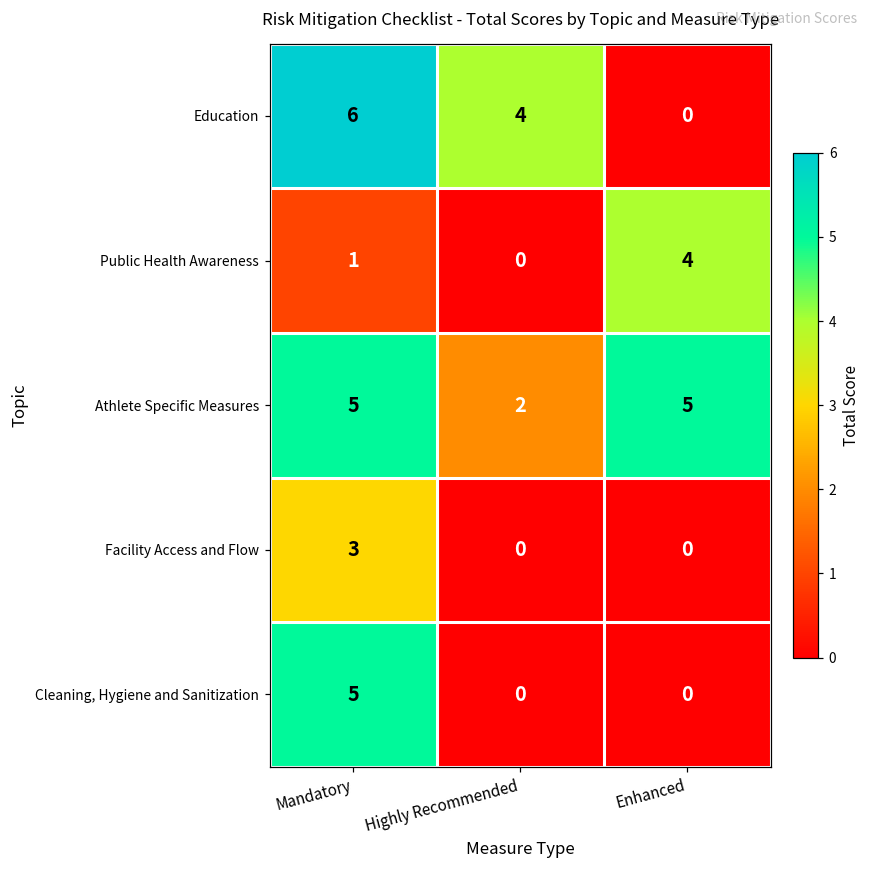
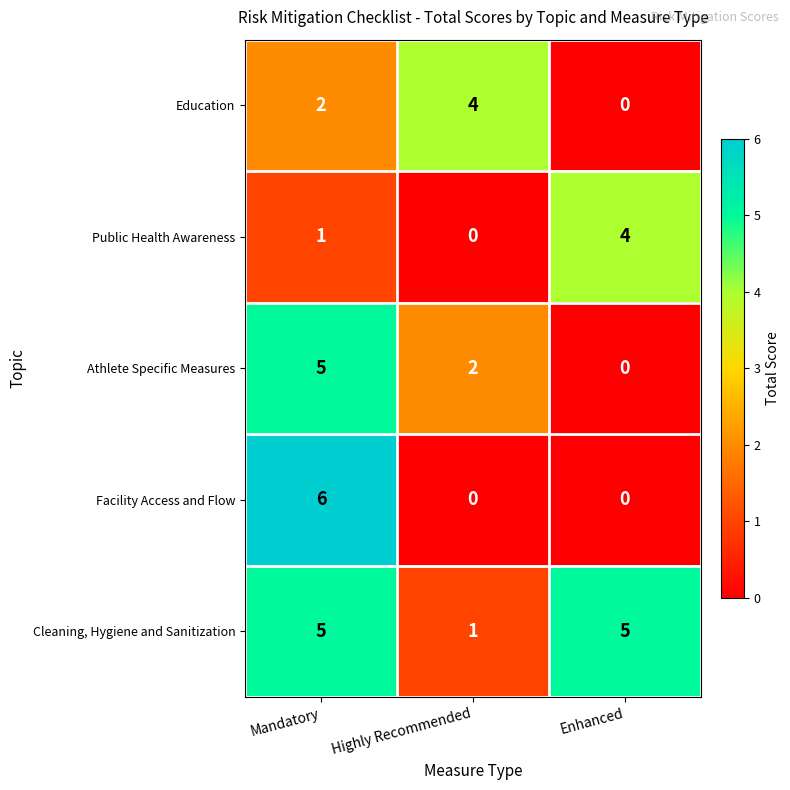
  {
    "Education": {
-     "Mandatory": 6,
+     "Mandatory": 2,
      "Highly Recommended": 4,
      "Enhanced": 0
    },
    "Public Health Awareness": {
      "Mandatory": 1,
      "Highly Recommended": 0,
      "Enhanced": 4
    },
    "Athlete Specific Measures": {
      "Mandatory": 5,
      "Highly Recommended": 2,
-     "Enhanced": 5
+     "Enhanced": 0
    },
    "Facility Access and Flow": {
-     "Mandatory": 3,
+     "Mandatory": 6,
      "Highly Recommended": 0,
      "Enhanced": 0
    },
    "Cleaning, Hygiene and Sanitization": {
      "Mandatory": 5,
-     "Highly Recommended": 0,
-     "Enhanced": 0
+     "Highly Recommended": 1,
+     "Enhanced": 5
    }
  }
